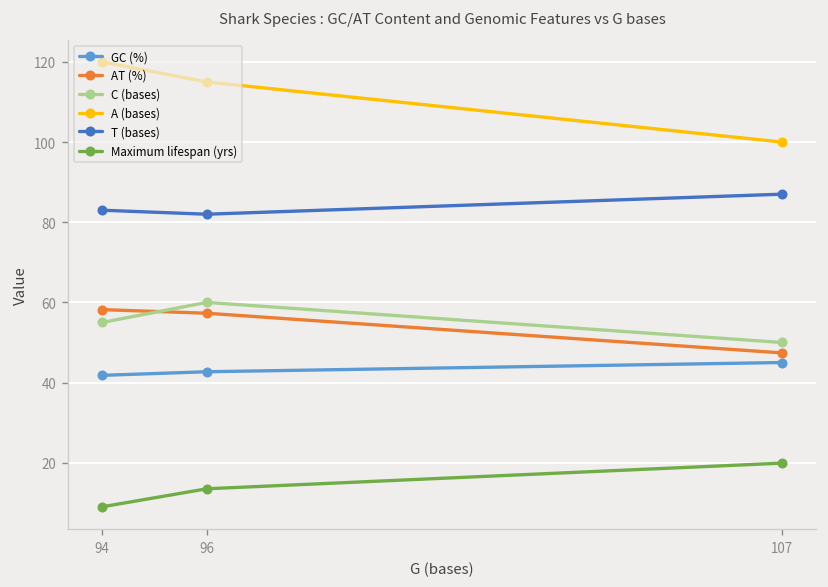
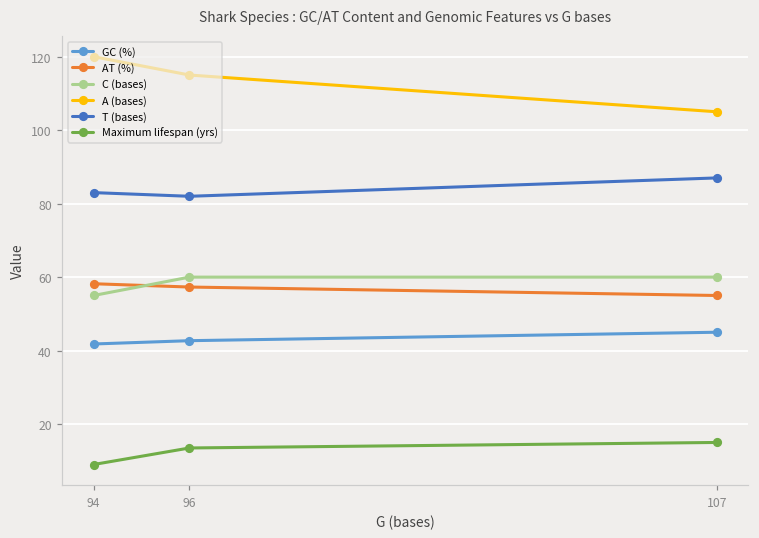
  {
    "AT (%)": {
      "94": 58,
      "96": 57,
-     "107": 47
+     "107": 55
    },
    "C (bases)": {
      "94": 55,
      "96": 60,
-     "107": 50
+     "107": 60
    },
    "A (bases)": {
-     "107": 100
+     "107": 105
    },
    "Maximum lifespan (yrs)": {
      "94": 9,
      "96": 14,
-     "107": 20
+     "107": 15
    }
  }
